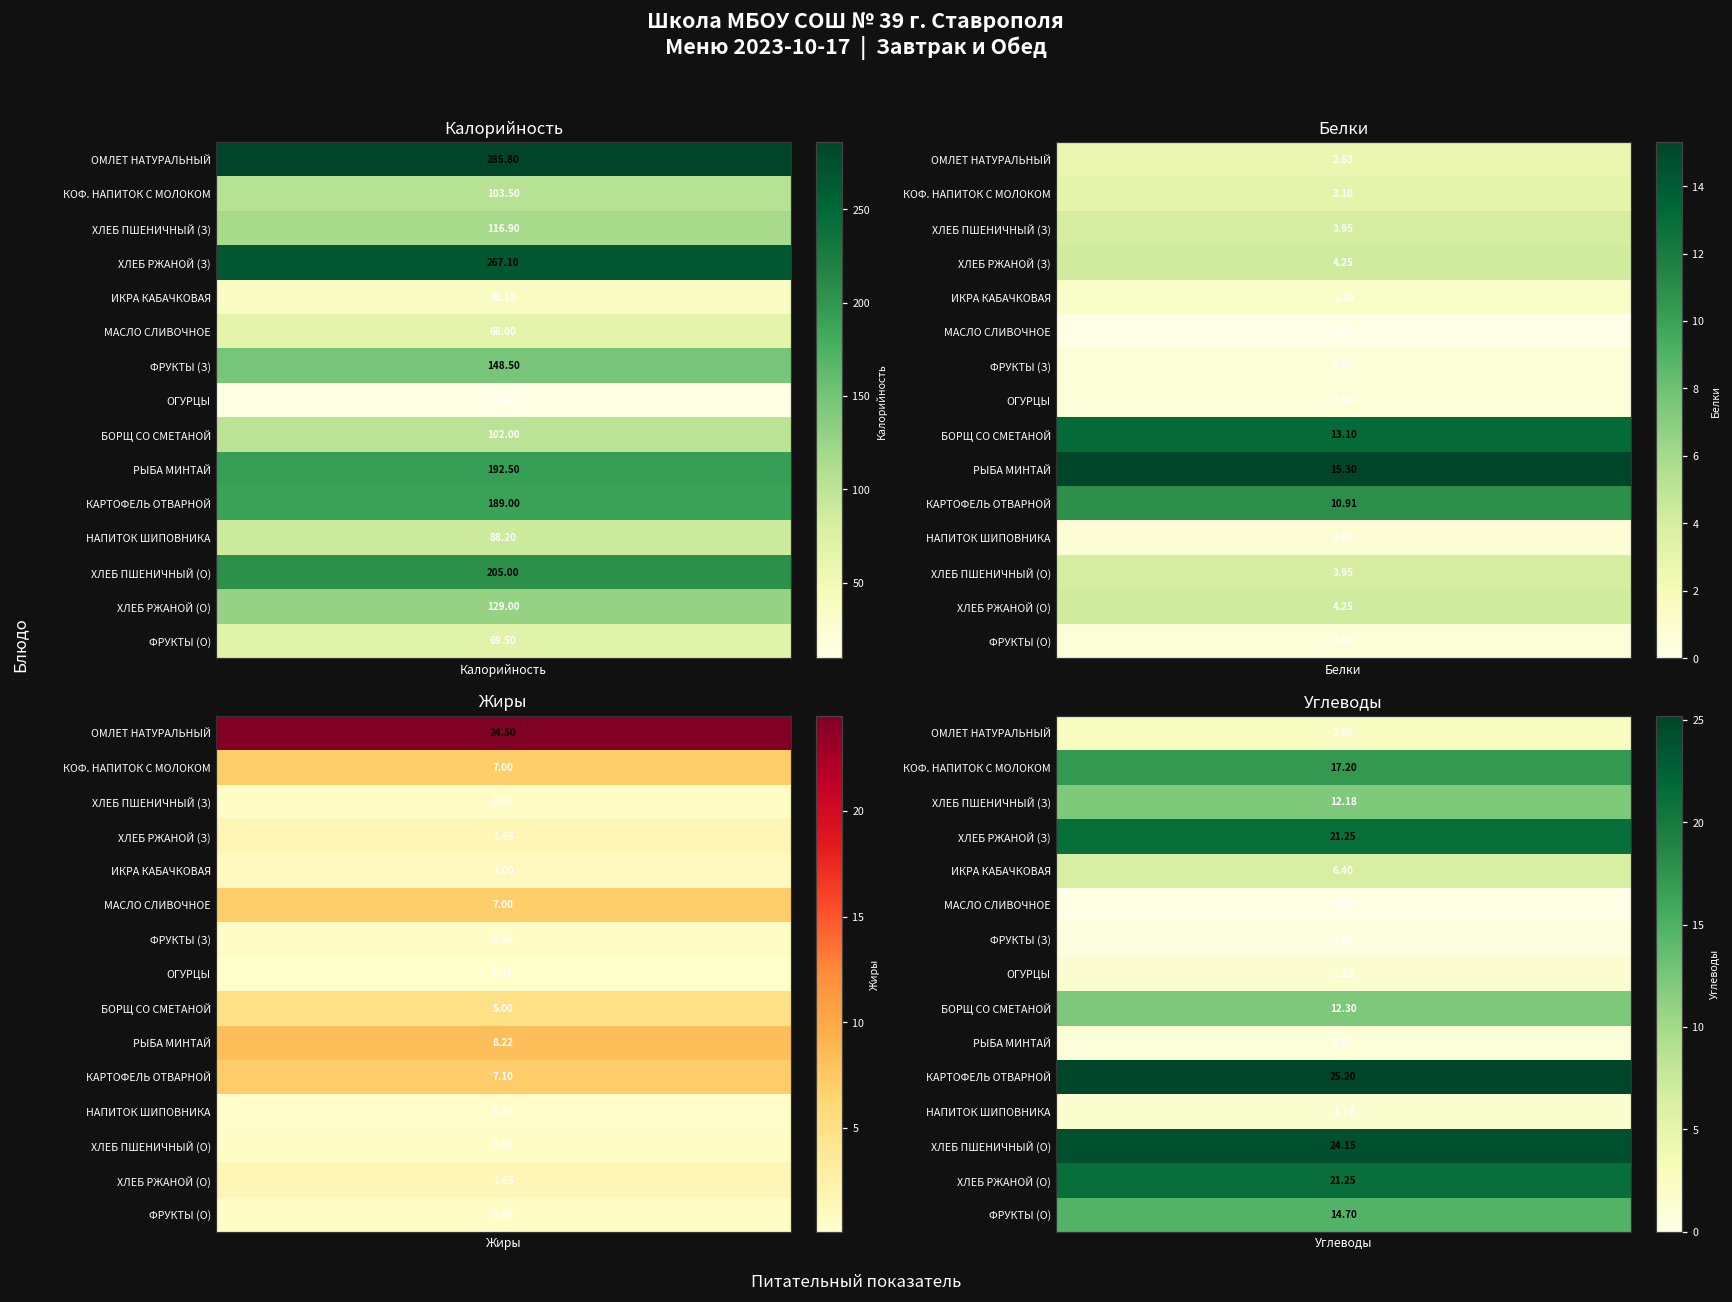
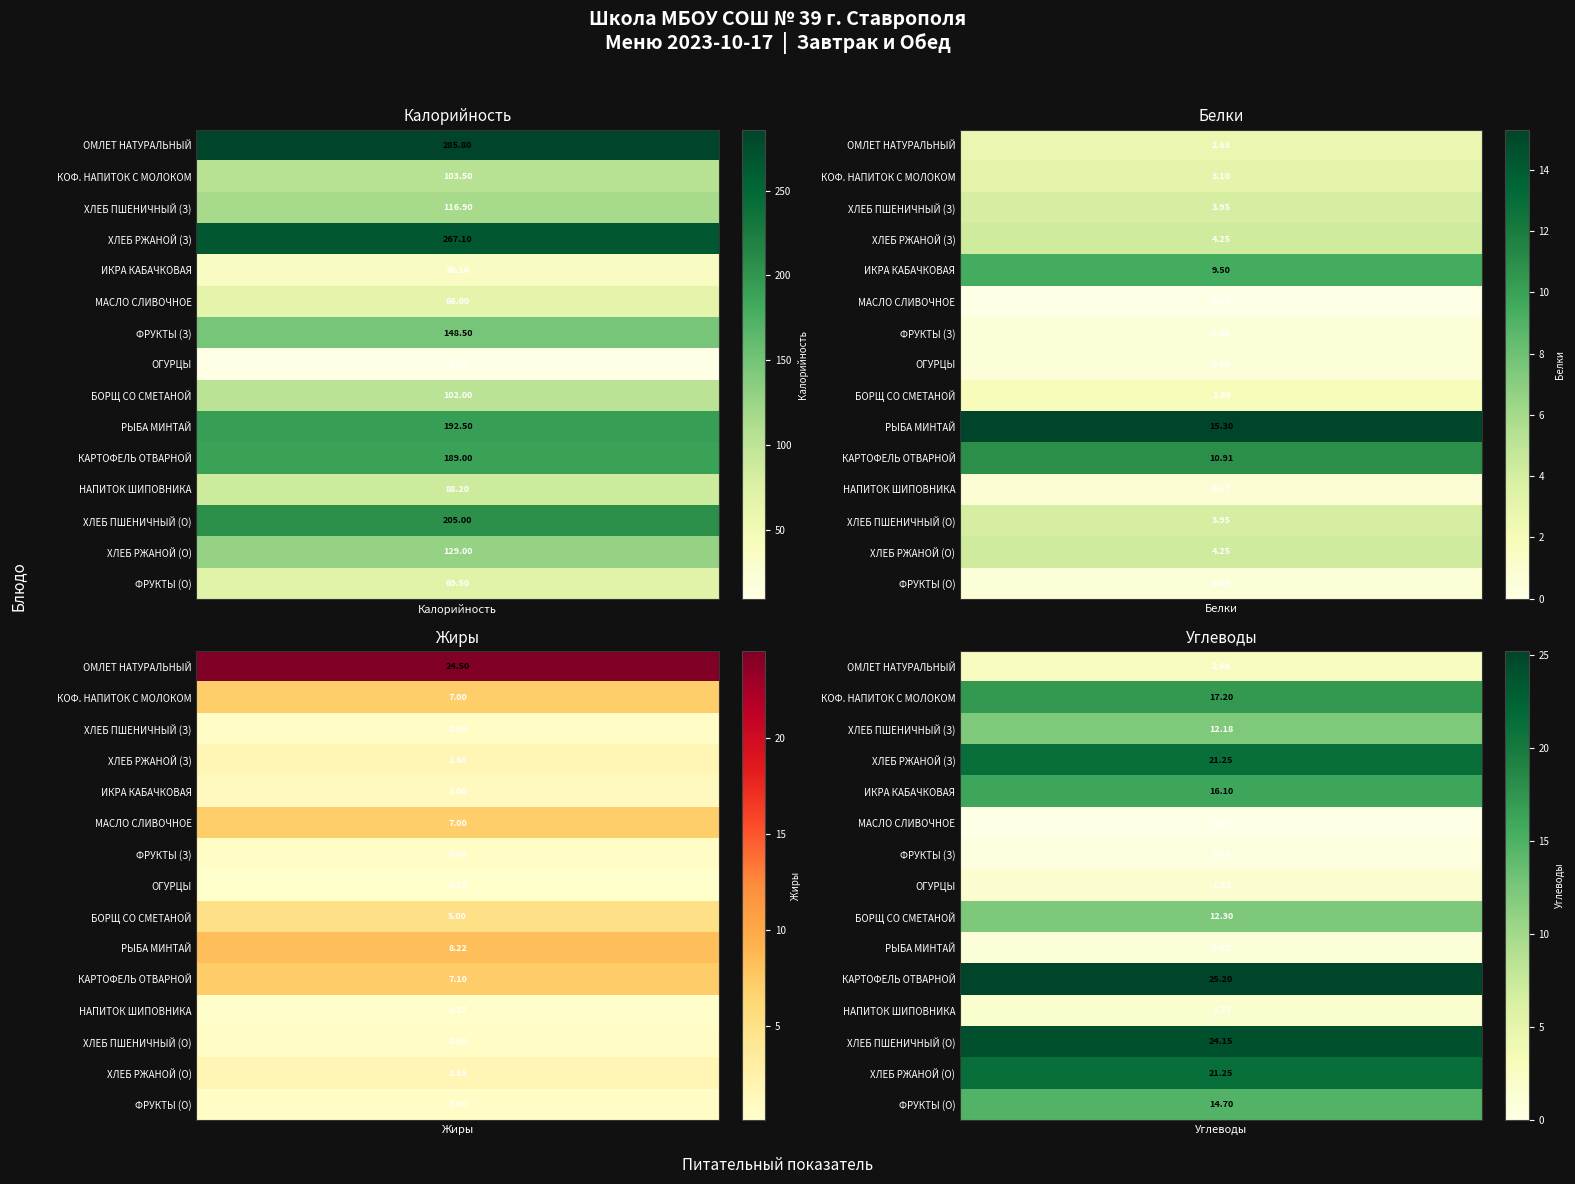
  {
    "Калорийность": {
      "ОМЛЕТ НАТУРАЛЬНЫЙ": {
        "Калорийность": 285.80
      },
      "КОФ. НАПИТОК С МОЛОКОМ": {
        "Калорийность": 103.50
      },
      "ХЛЕБ ПШЕНИЧНЫЙ (З)": {
        "Калорийность": 116.90
      },
      "ХЛЕБ РЖАНОЙ (З)": {
        "Калорийность": 267.10
      },
      "ИКРА КАБАЧКОВАЯ": {
        "Калорийность": 36.10
      },
      "МАСЛО СЛИВОЧНОЕ": {
        "Калорийность": 66.00
      },
      "ФРУКТЫ (З)": {
        "Калорийность": 148.50
      },
      "БОРЩ СО СМЕТАНОЙ": {
        "Калорийность": 102.00
      },
      "РЫБА МИНТАЙ": {
        "Калорийность": 192.50
      },
      "КАРТОФЕЛЬ ОТВАРНОЙ": {
        "Калорийность": 189.00
      },
      "НАПИТОК ШИПОВНИКА": {
        "Калорийность": 88.20
      },
      "ХЛЕБ ПШЕНИЧНЫЙ (О)": {
        "Калорийность": 205.00
      },
      "ХЛЕБ РЖАНОЙ (О)": {
        "Калорийность": 129.00
      },
      "ФРУКТЫ (О)": {
        "Калорийность": 69.50
      }
    },
    "Белки": {
      "ОМЛЕТ НАТУРАЛЬНЫЙ": {
        "Белки": 2.63
      },
      "КОФ. НАПИТОК С МОЛОКОМ": {
        "Белки": 3.10
      },
      "ХЛЕБ ПШЕНИЧНЫЙ (З)": {
        "Белки": 3.95
      },
      "ХЛЕБ РЖАНОЙ (З)": {
        "Белки": 4.25
      },
      "ИКРА КАБАЧКОВАЯ": {
-       "Белки": 1.30
+       "Белки": 9.50
      },
      "БОРЩ СО СМЕТАНОЙ": {
-       "Белки": 13.10
+       "Белки": 1.80
      },
      "РЫБА МИНТАЙ": {
        "Белки": 15.30
      },
      "КАРТОФЕЛЬ ОТВАРНОЙ": {
        "Белки": 10.91
      },
      "ХЛЕБ ПШЕНИЧНЫЙ (О)": {
        "Белки": 3.95
      },
      "ХЛЕБ РЖАНОЙ (О)": {
        "Белки": 4.25
      }
    },
    "Жиры": {
      "ОМЛЕТ НАТУРАЛЬНЫЙ": {
        "Жиры": 24.50
      },
      "КОФ. НАПИТОК С МОЛОКОМ": {
        "Жиры": 7.00
      },
      "ХЛЕБ ПШЕНИЧНЫЙ (З)": {
        "Жиры": 0.50
      },
      "ХЛЕБ РЖАНОЙ (З)": {
        "Жиры": 1.65
      },
      "ИКРА КАБАЧКОВАЯ": {
        "Жиры": 1.00
      },
      "МАСЛО СЛИВОЧНОЕ": {
        "Жиры": 7.00
      },
      "ФРУКТЫ (З)": {
        "Жиры": 0.60
      },
      "ОГУРЦЫ": {
        "Жиры": 0.10
      },
      "БОРЩ СО СМЕТАНОЙ": {
        "Жиры": 5.00
      },
      "РЫБА МИНТАЙ": {
        "Жиры": 8.22
      },
      "КАРТОФЕЛЬ ОТВАРНОЙ": {
        "Жиры": 7.10
      },
      "НАПИТОК ШИПОВНИКА": {
        "Жиры": 0.27
      },
      "ХЛЕБ ПШЕНИЧНЫЙ (О)": {
        "Жиры": 0.50
      },
      "ХЛЕБ РЖАНОЙ (О)": {
        "Жиры": 1.65
      },
      "ФРУКТЫ (О)": {
        "Жиры": 0.60
      }
    },
    "Углеводы": {
      "ОМЛЕТ НАТУРАЛЬНЫЙ": {
        "Углеводы": 2.60
      },
      "КОФ. НАПИТОК С МОЛОКОМ": {
        "Углеводы": 17.20
      },
      "ХЛЕБ ПШЕНИЧНЫЙ (З)": {
        "Углеводы": 12.18
      },
      "ХЛЕБ РЖАНОЙ (З)": {
        "Углеводы": 21.25
      },
      "ИКРА КАБАЧКОВАЯ": {
-       "Углеводы": 6.40
+       "Углеводы": 16.10
      },
      "БОРЩ СО СМЕТАНОЙ": {
        "Углеводы": 12.30
      },
      "КАРТОФЕЛЬ ОТВАРНОЙ": {
        "Углеводы": 25.20
      },
      "НАПИТОК ШИПОВНИКА": {
        "Углеводы": 1.73
      },
      "ХЛЕБ ПШЕНИЧНЫЙ (О)": {
        "Углеводы": 24.15
      },
      "ХЛЕБ РЖАНОЙ (О)": {
        "Углеводы": 21.25
      },
      "ФРУКТЫ (О)": {
        "Углеводы": 14.70
      }
    }
  }
